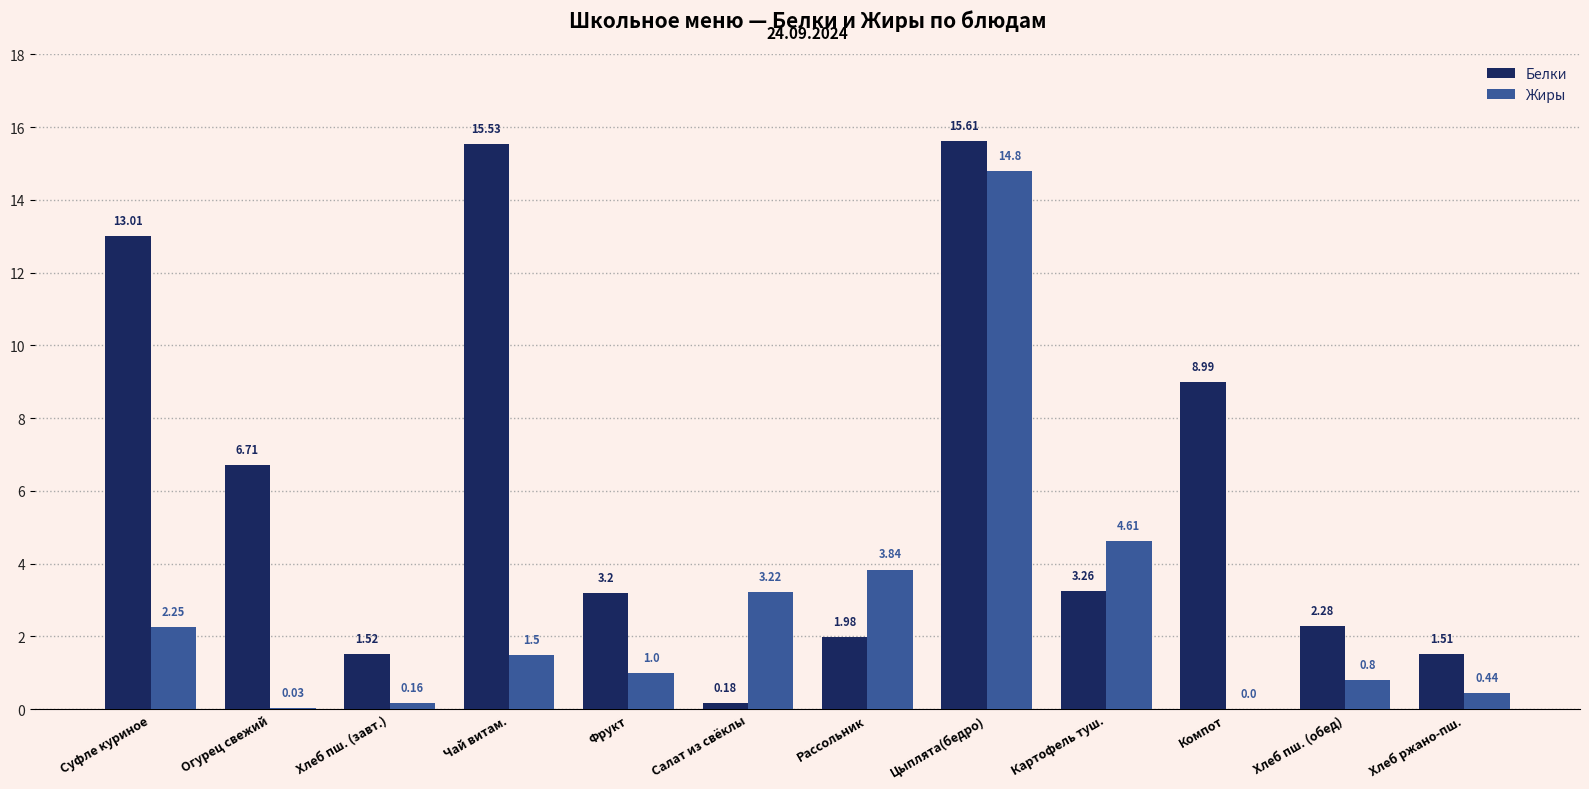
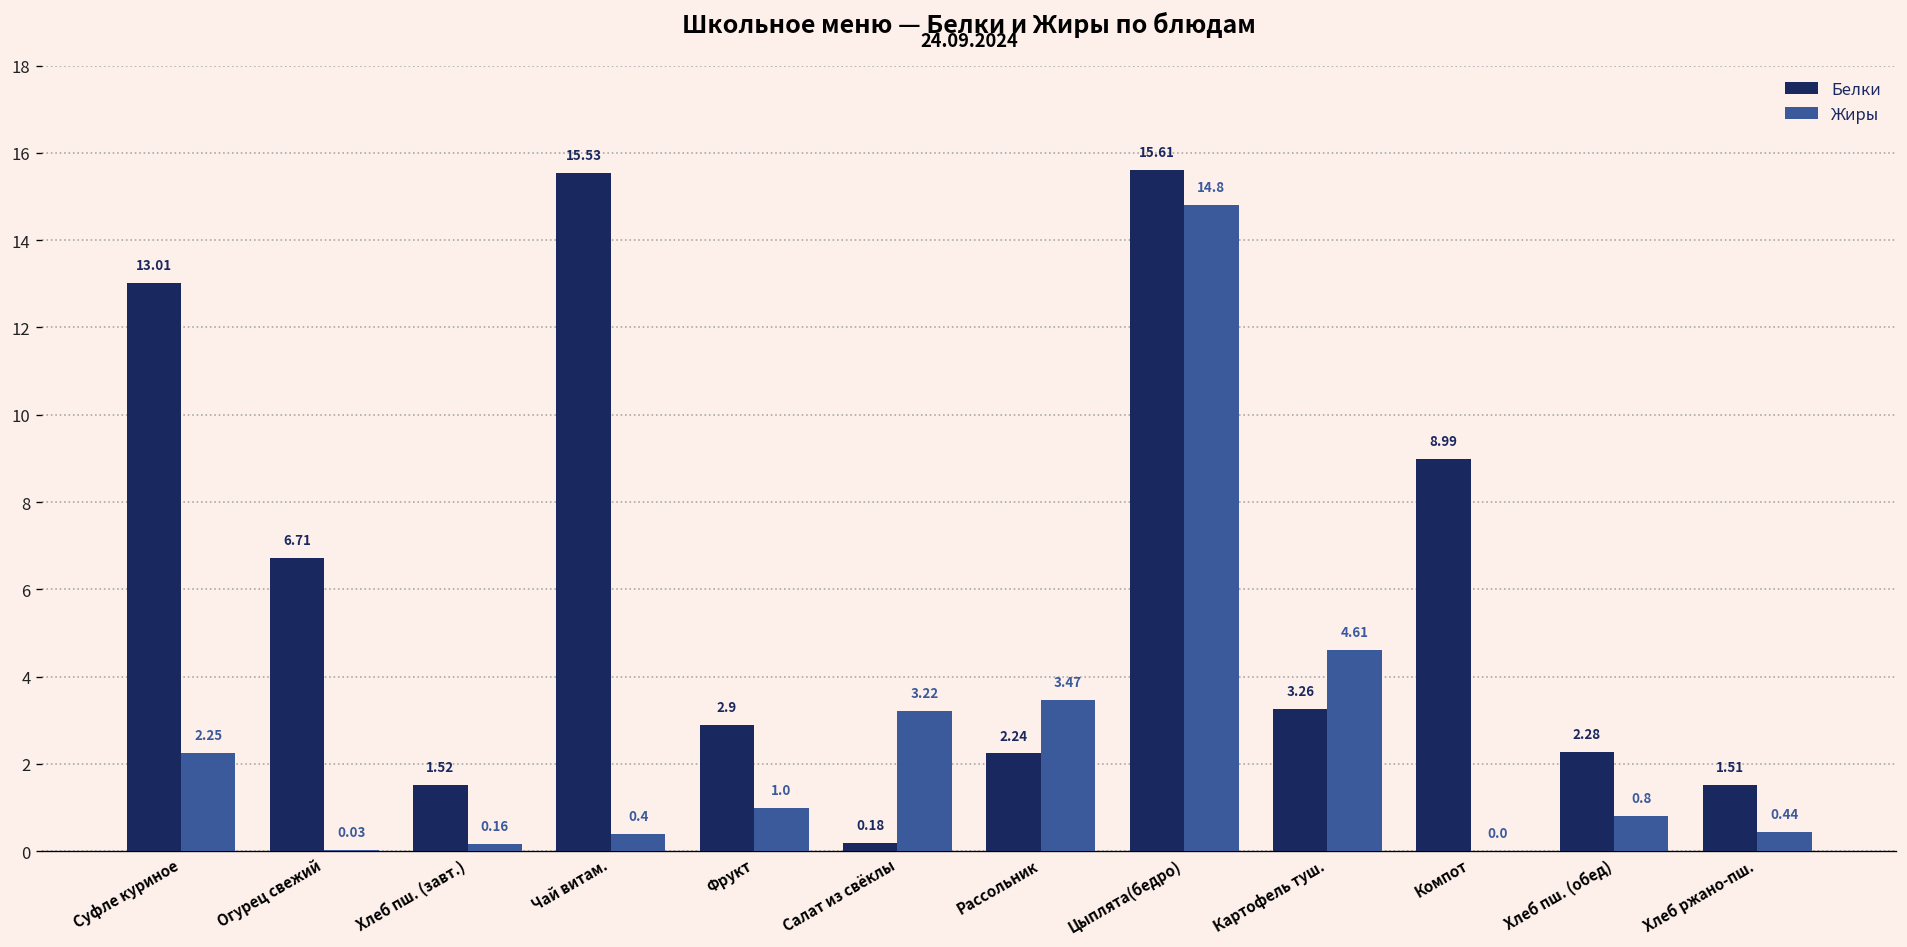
  {
    "Белки": {
      "Суфле куриное": 13.01,
      "Огурец свежий": 6.71,
      "Хлеб пш. (завт.)": 1.52,
      "Чай витам.": 15.53,
-     "Фрукт": 3.2,
+     "Фрукт": 2.9,
      "Салат из свёклы": 0.18,
-     "Рассольник": 1.98,
+     "Рассольник": 2.24,
      "Цыплята(бедро)": 15.61,
      "Картофель туш.": 3.26,
      "Компот": 8.99,
      "Хлеб пш. (обед)": 2.28,
      "Хлеб ржано-пш.": 1.51
    },
    "Жиры": {
      "Суфле куриное": 2.25,
      "Огурец свежий": 0.03,
      "Хлеб пш. (завт.)": 0.16,
-     "Чай витам.": 1.5,
+     "Чай витам.": 0.4,
      "Фрукт": 1.0,
      "Салат из свёклы": 3.22,
-     "Рассольник": 3.84,
+     "Рассольник": 3.47,
      "Цыплята(бедро)": 14.8,
      "Картофель туш.": 4.61,
      "Компот": 0.0,
      "Хлеб пш. (обед)": 0.8,
      "Хлеб ржано-пш.": 0.44
    }
  }
